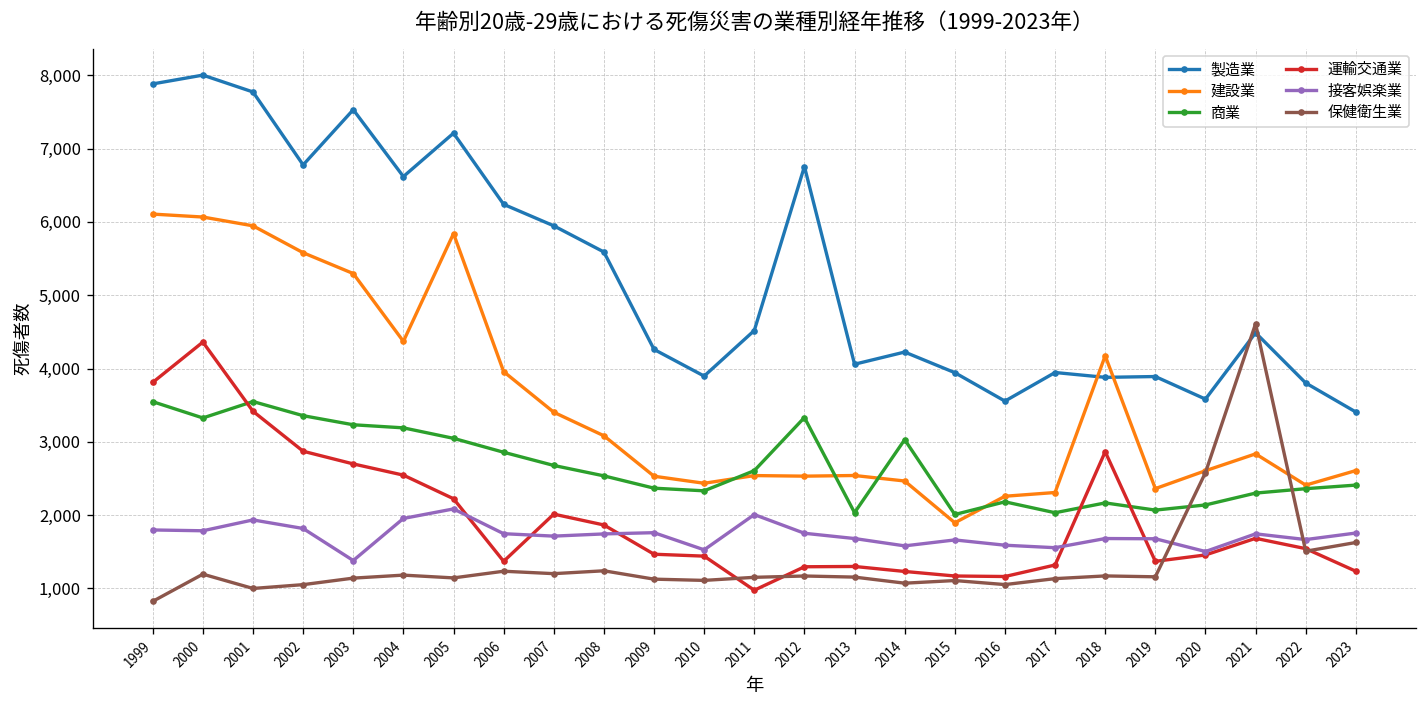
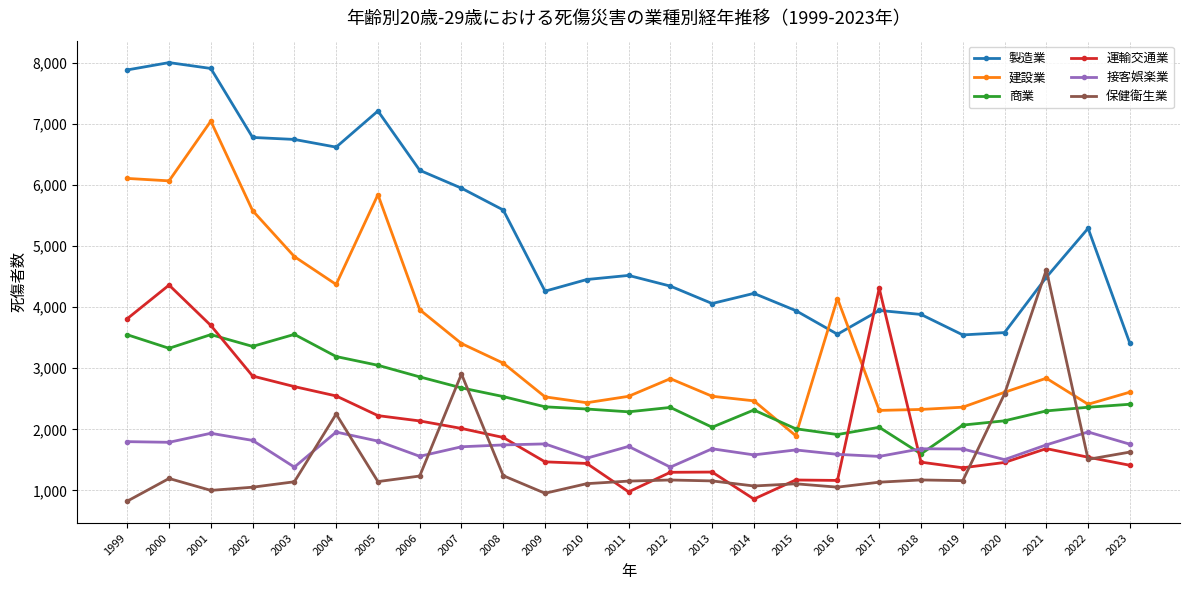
  {
    "製造業": {
      "1999": "7,900",
      "2000": "8,000",
-     "2001": "7,800",
+     "2001": "7,900",
      "2002": "6,800",
-     "2003": "7,500",
+     "2003": "6,700",
      "2004": "6,600",
      "2005": "7,200",
      "2006": "6,200",
      "2007": "5,900",
      "2008": "5,600",
      "2009": "4,300",
-     "2010": "3,900",
+     "2010": "4,500",
      "2011": "4,500",
-     "2012": "6,800",
+     "2012": "4,300",
      "2013": "4,100",
      "2014": "4,200",
      "2015": "3,900",
      "2016": "3,600",
      "2017": "3,900",
      "2018": "3,900",
-     "2019": "3,900",
+     "2019": "3,500",
      "2020": "3,600",
      "2021": "4,500",
-     "2022": "3,800",
+     "2022": "5,300",
      "2023": "3,400"
    },
    "建設業": {
      "1999": "6,100",
      "2000": "6,100",
-     "2001": "5,900",
+     "2001": "7,000",
      "2002": "5,600",
-     "2003": "5,300",
+     "2003": "4,800",
      "2004": "4,400",
      "2005": "5,800",
      "2006": "4,000",
      "2007": "3,400",
      "2008": "3,100",
      "2009": "2,500",
      "2010": "2,400",
      "2011": "2,500",
-     "2012": "2,500",
+     "2012": "2,800",
      "2013": "2,500",
      "2014": "2,500",
      "2015": "1,900",
-     "2016": "2,300",
+     "2016": "4,100",
      "2017": "2,300",
-     "2018": "4,200",
+     "2018": "2,300",
      "2019": "2,400",
      "2021": "2,800",
      "2022": "2,400",
      "2023": "2,600"
    },
    "商業": {
      "1999": "3,500",
      "2000": "3,300",
      "2001": "3,600",
      "2002": "3,400",
-     "2003": "3,200",
+     "2003": "3,600",
      "2004": "3,200",
      "2005": "3,000",
      "2006": "2,900",
      "2007": "2,700",
      "2008": "2,500",
      "2009": "2,400",
      "2010": "2,300",
-     "2011": "2,600",
-     "2012": "3,300",
+     "2011": "2,300",
+     "2012": "2,400",
      "2013": "2,000",
-     "2014": "3,000",
+     "2014": "2,300",
      "2015": "2,000",
-     "2016": "2,200",
+     "2016": "1,900",
      "2017": "2,000",
-     "2018": "2,200",
+     "2018": "1,600",
      "2019": "2,100",
      "2020": "2,100",
      "2021": "2,300",
      "2022": "2,400",
      "2023": "2,400"
    },
    "運輸交通業": {
      "1999": "3,800",
      "2000": "4,400",
-     "2001": "3,400",
+     "2001": "3,700",
      "2002": "2,900",
      "2003": "2,700",
      "2004": "2,500",
      "2005": "2,200",
-     "2006": "1,400",
+     "2006": "2,100",
      "2007": "2,000",
      "2008": "1,900",
      "2009": "1,500",
      "2010": "1,400",
      "2011": "1,000",
      "2012": "1,300",
      "2013": "1,300",
-     "2014": "1,200",
+     "2014": "900",
      "2015": "1,200",
      "2016": "1,200",
-     "2017": "1,300",
-     "2018": "2,900",
+     "2017": "4,300",
+     "2018": "1,500",
      "2019": "1,400",
      "2020": "1,500",
      "2021": "1,700",
-     "2023": "1,200"
+     "2023": "1,400"
    },
    "接客娯楽業": {
      "1999": "1,800",
      "2000": "1,800",
      "2001": "1,900",
      "2002": "1,800",
      "2003": "1,400",
      "2004": "2,000",
-     "2005": "2,100",
-     "2006": "1,700",
+     "2005": "1,800",
+     "2006": "1,600",
      "2007": "1,700",
      "2008": "1,700",
      "2009": "1,800",
      "2010": "1,500",
-     "2011": "2,000",
-     "2012": "1,800",
+     "2011": "1,700",
+     "2012": "1,400",
      "2013": "1,700",
      "2014": "1,600",
      "2015": "1,700",
      "2016": "1,600",
      "2017": "1,600",
      "2018": "1,700",
      "2019": "1,700",
      "2020": "1,500",
      "2021": "1,700",
-     "2022": "1,700",
+     "2022": "2,000",
      "2023": "1,800"
    },
    "保健衛生業": {
      "1999": "800",
      "2000": "1,200",
      "2001": "1,000",
      "2002": "1,100",
      "2003": "1,100",
-     "2004": "1,200",
+     "2004": "2,300",
      "2005": "1,100",
      "2006": "1,200",
-     "2007": "1,200",
+     "2007": "2,900",
      "2008": "1,200",
-     "2009": "1,100",
+     "2009": "1,000",
      "2010": "1,100",
      "2011": "1,200",
      "2012": "1,200",
      "2013": "1,200",
      "2014": "1,100",
      "2015": "1,100",
      "2016": "1,100",
      "2017": "1,100",
      "2018": "1,200",
      "2019": "1,200",
      "2021": "4,600",
      "2023": "1,600"
    }
  }
